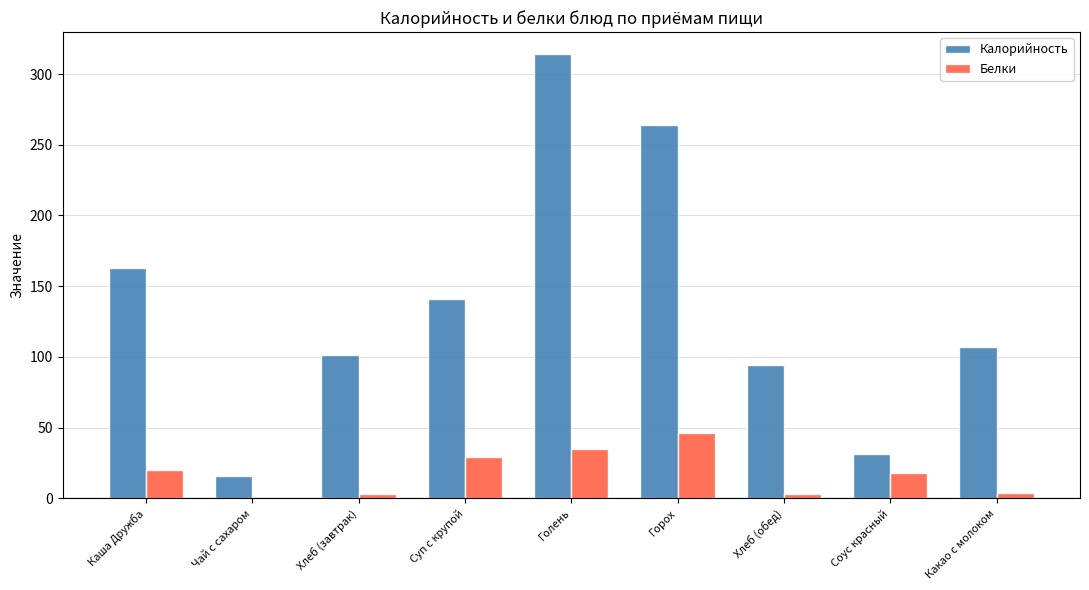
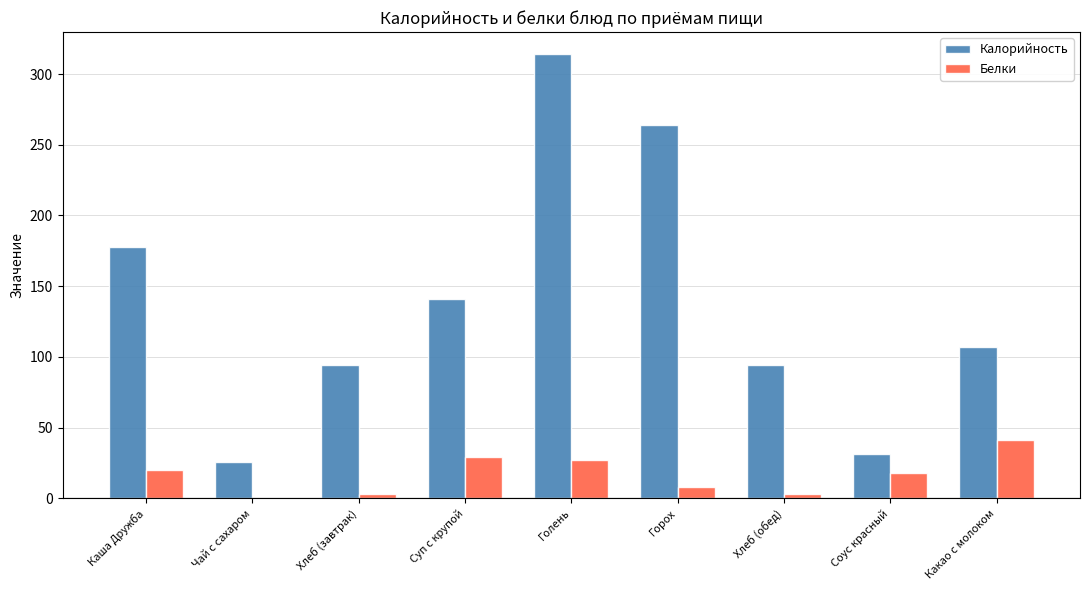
  {
    "Калорийность": {
-     "Каша Дружба": 163,
-     "Чай с сахаром": 16,
-     "Хлеб (завтрак)": 101,
+     "Каша Дружба": 178,
+     "Чай с сахаром": 26,
+     "Хлеб (завтрак)": 94,
      "Суп с крупой": 141,
      "Голень": 314,
      "Горох": 264,
      "Хлеб (обед)": 94,
      "Соус красный": 31,
      "Какао с молоком": 107
    },
    "Белки": {
      "Каша Дружба": 20,
      "Чай с сахаром": 0,
      "Хлеб (завтрак)": 3,
      "Суп с крупой": 29,
-     "Голень": 35,
-     "Горох": 46,
+     "Голень": 27,
+     "Горох": 8,
      "Хлеб (обед)": 3,
      "Соус красный": 18,
-     "Какао с молоком": 4
+     "Какао с молоком": 41
    }
  }
